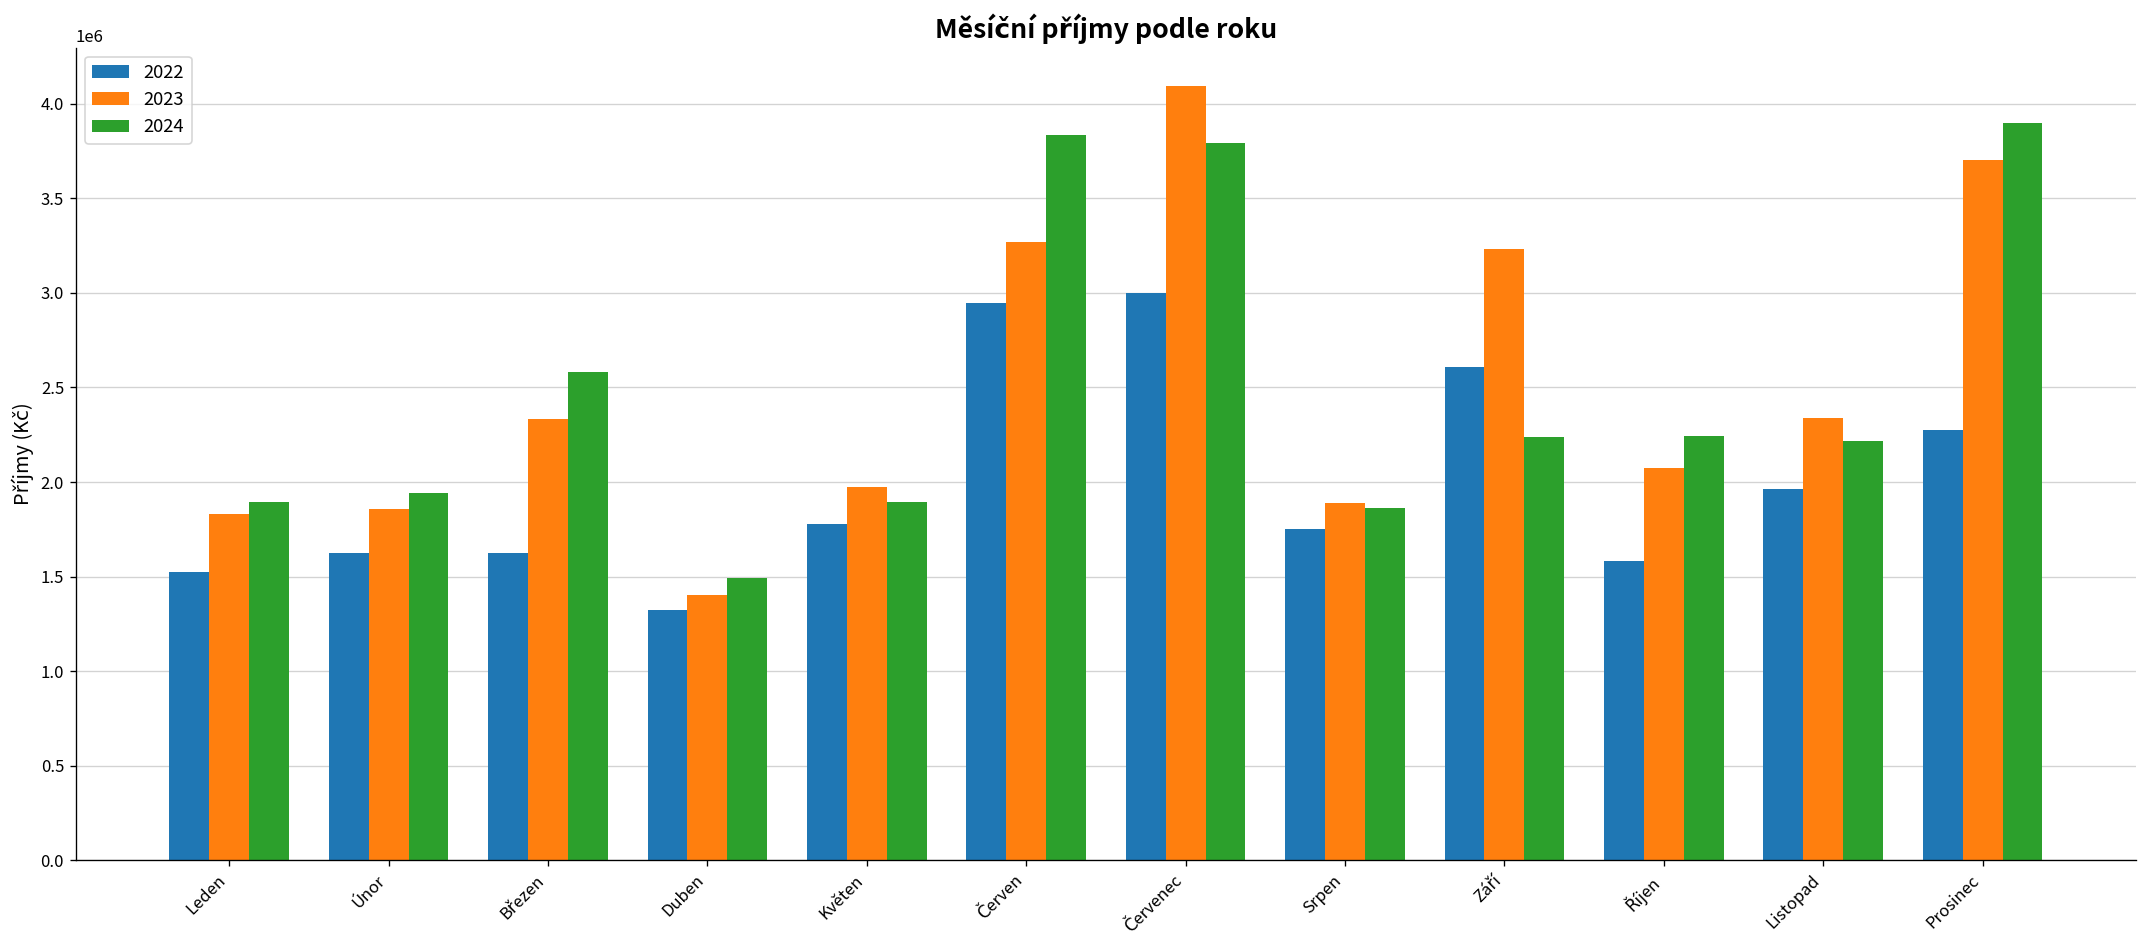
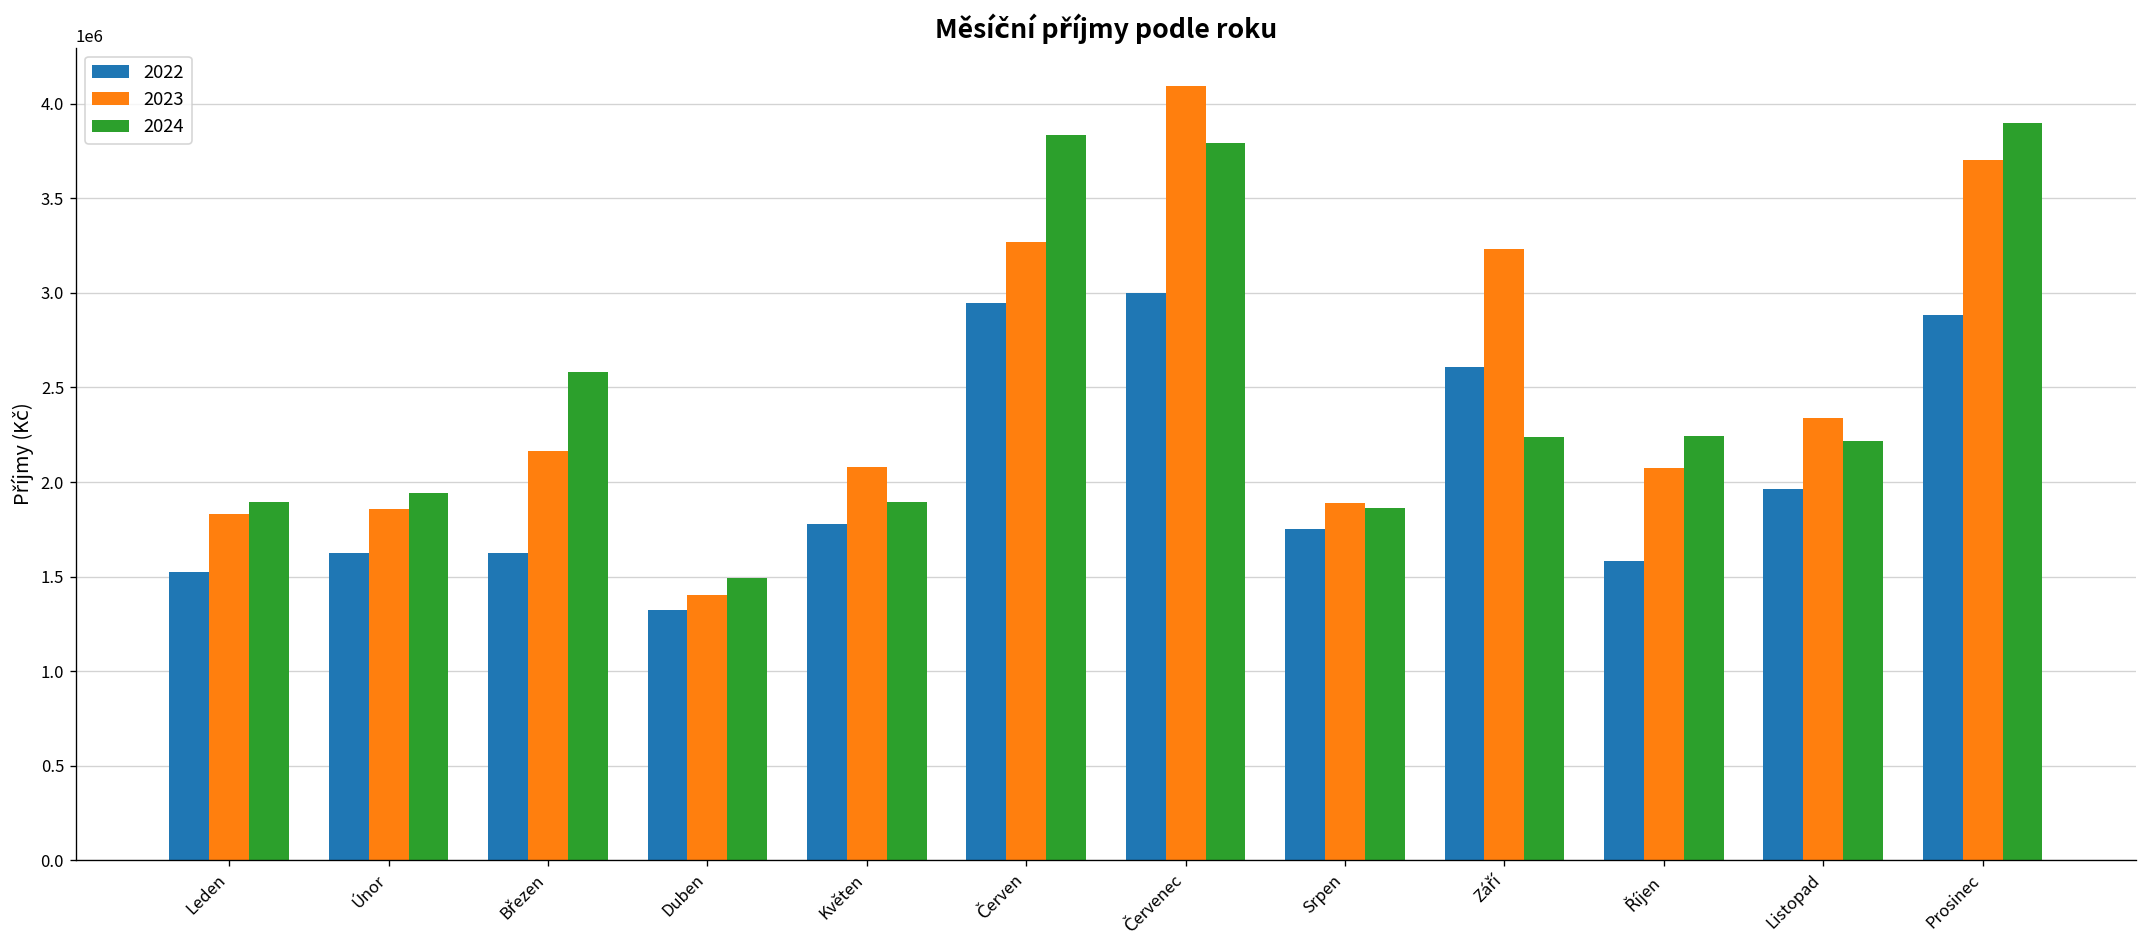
  {
    "2022": {
      "Leden": 1520000,
      "Únor": 1630000,
      "Březen": 1620000,
      "Duben": 1320000,
      "Květen": 1780000,
      "Červen": 2950000,
      "Červenec": 3000000,
      "Srpen": 1750000,
      "Září": 2610000,
      "Říjen": 1580000,
      "Listopad": 1960000,
-     "Prosinec": 2270000
+     "Prosinec": 2880000
    },
    "2023": {
      "Leden": 1830000,
      "Únor": 1860000,
-     "Březen": 2330000,
+     "Březen": 2160000,
      "Duben": 1400000,
-     "Květen": 1980000,
+     "Květen": 2080000,
      "Červen": 3270000,
      "Červenec": 4090000,
      "Srpen": 1890000,
      "Září": 3230000,
      "Říjen": 2070000,
      "Listopad": 2340000,
      "Prosinec": 3700000
    },
    "2024": {
      "Leden": 1890000,
      "Únor": 1940000,
      "Březen": 2580000,
      "Duben": 1490000,
      "Květen": 1890000,
      "Červen": 3830000,
      "Červenec": 3790000,
      "Srpen": 1870000,
      "Září": 2240000,
      "Říjen": 2240000,
      "Listopad": 2220000,
      "Prosinec": 3900000
    }
  }
